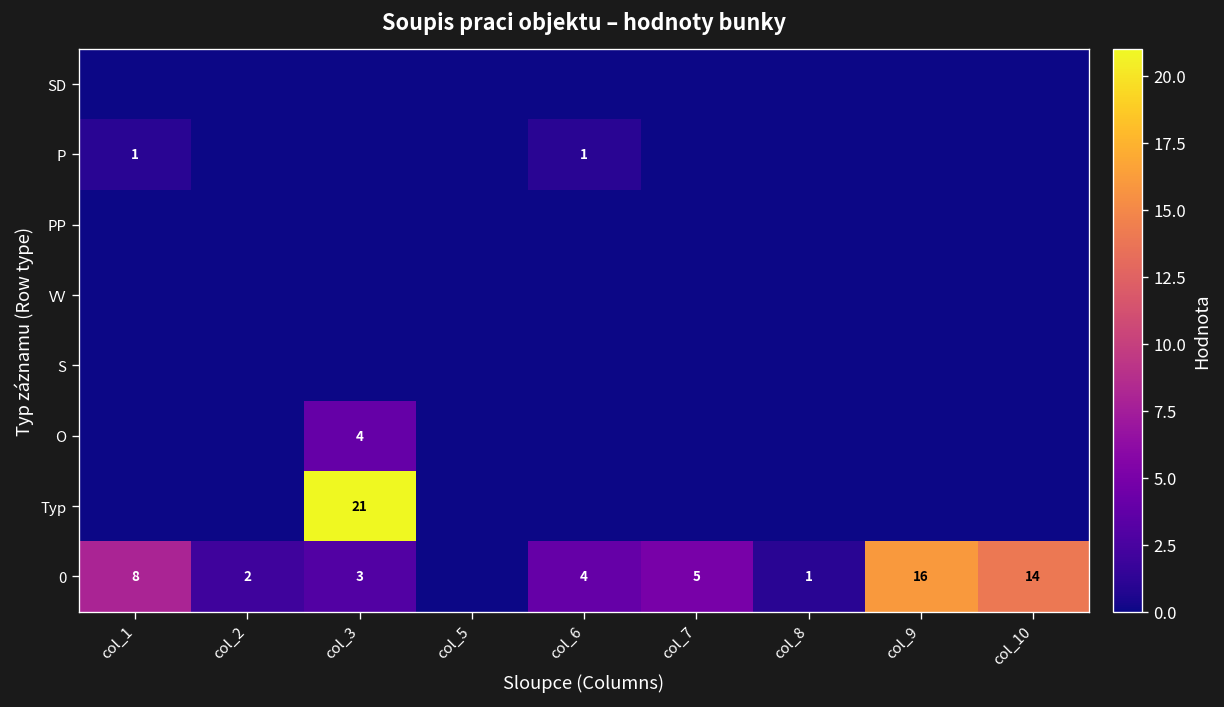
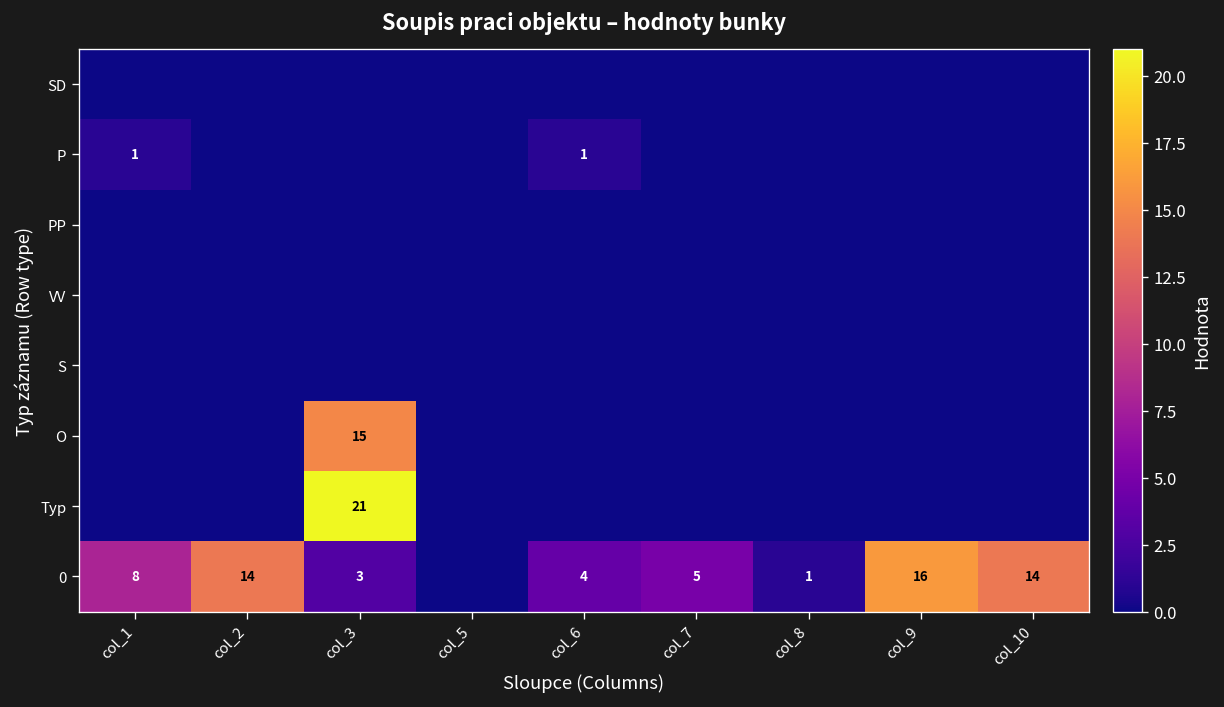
  {
    "P": {
      "col_1": 1,
      "col_6": 1
    },
    "O": {
-     "col_3": 4
+     "col_3": 15
    },
    "Typ": {
      "col_3": 21
    },
    "0": {
      "col_1": 8,
-     "col_2": 2,
+     "col_2": 14,
      "col_3": 3,
      "col_6": 4,
      "col_7": 5,
      "col_8": 1,
      "col_9": 16,
      "col_10": 14
    }
  }
